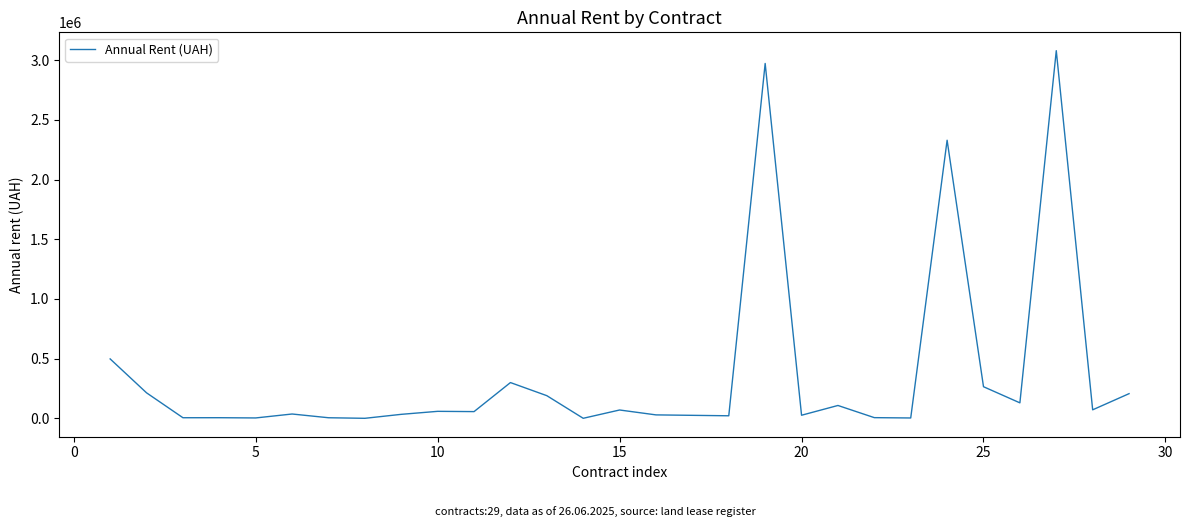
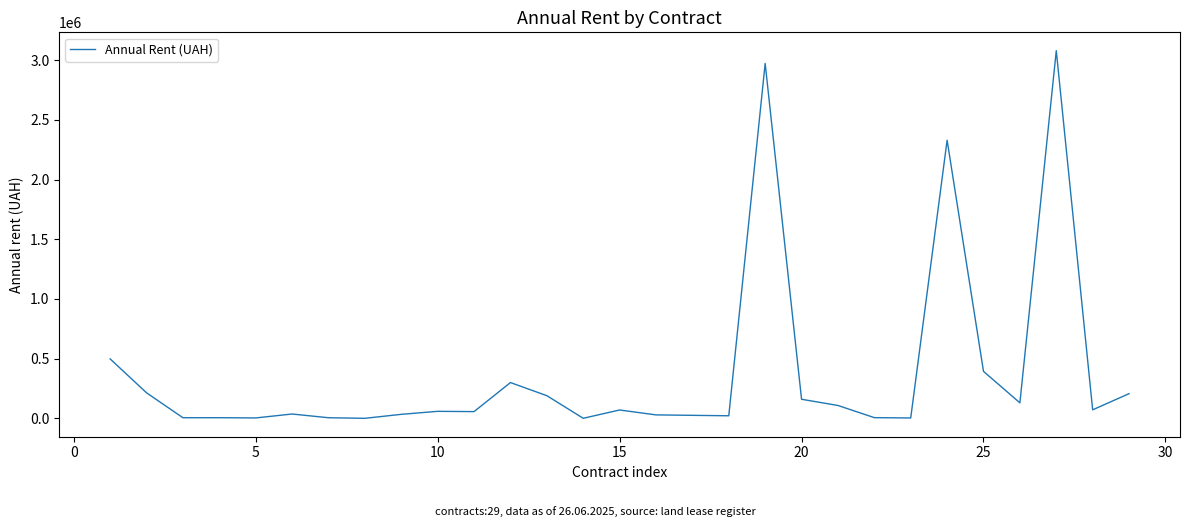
  {
    "5": 0,
    "10": 60000,
    "15": 70000,
-   "20": 30000,
-   "25": 260000
+   "20": 160000,
+   "25": 390000
  }
